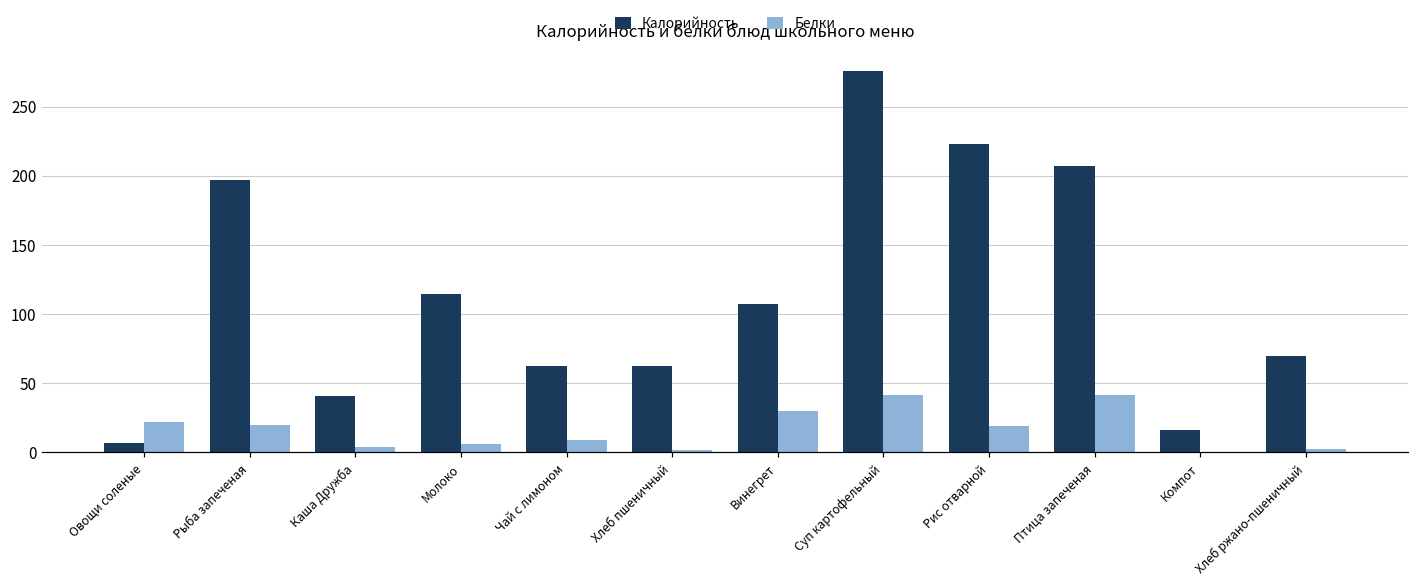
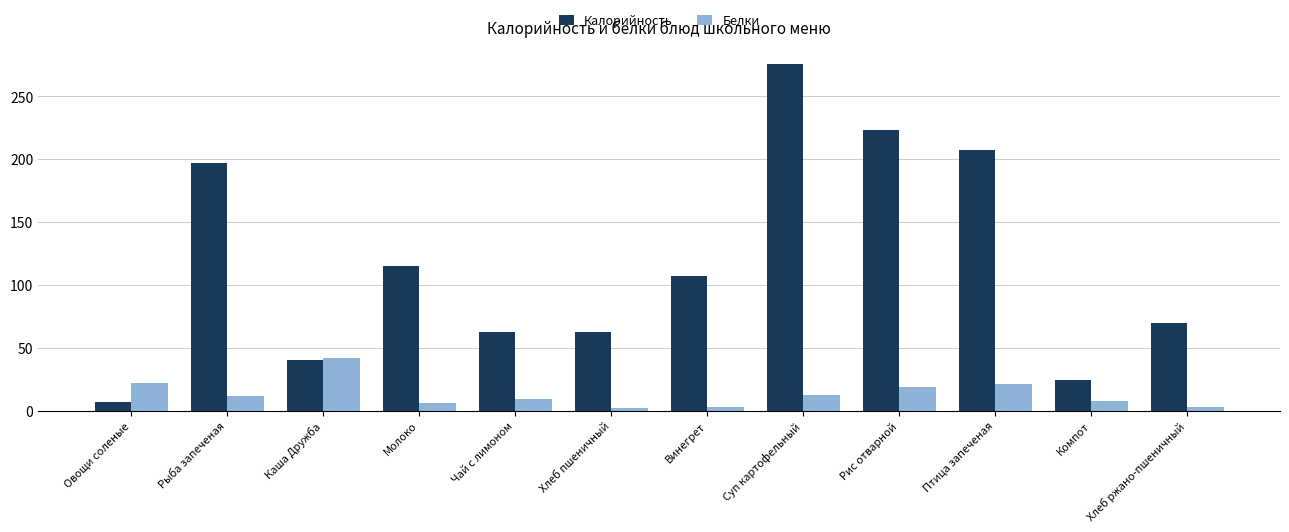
  {
    "Калорийность": {
      "Овощи соленые": 7,
      "Рыба запеченая": 197,
      "Каша Дружба": 41,
      "Молоко": 115,
      "Чай с лимоном": 62,
      "Хлеб пшеничный": 63,
      "Винегрет": 107,
      "Суп картофельный": 276,
      "Рис отварной": 223,
      "Птица запеченая": 207,
-     "Компот": 16,
+     "Компот": 24,
      "Хлеб ржано-пшеничный": 70
    },
    "Белки": {
      "Овощи соленые": 22,
-     "Рыба запеченая": 20,
-     "Каша Дружба": 4,
+     "Рыба запеченая": 12,
+     "Каша Дружба": 42,
      "Молоко": 6,
      "Чай с лимоном": 9,
      "Хлеб пшеничный": 2,
-     "Винегрет": 30,
-     "Суп картофельный": 42,
+     "Винегрет": 3,
+     "Суп картофельный": 12,
      "Рис отварной": 19,
-     "Птица запеченая": 42,
-     "Компот": 0,
+     "Птица запеченая": 21,
+     "Компот": 8,
      "Хлеб ржано-пшеничный": 3
    }
  }
